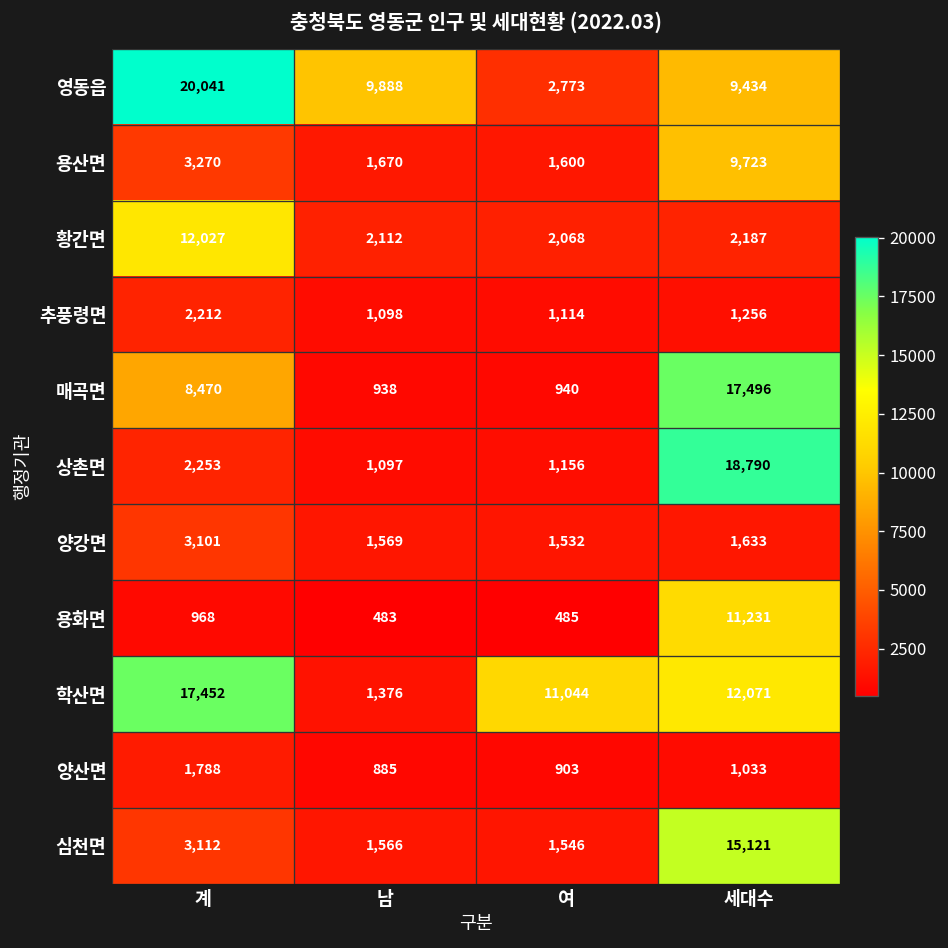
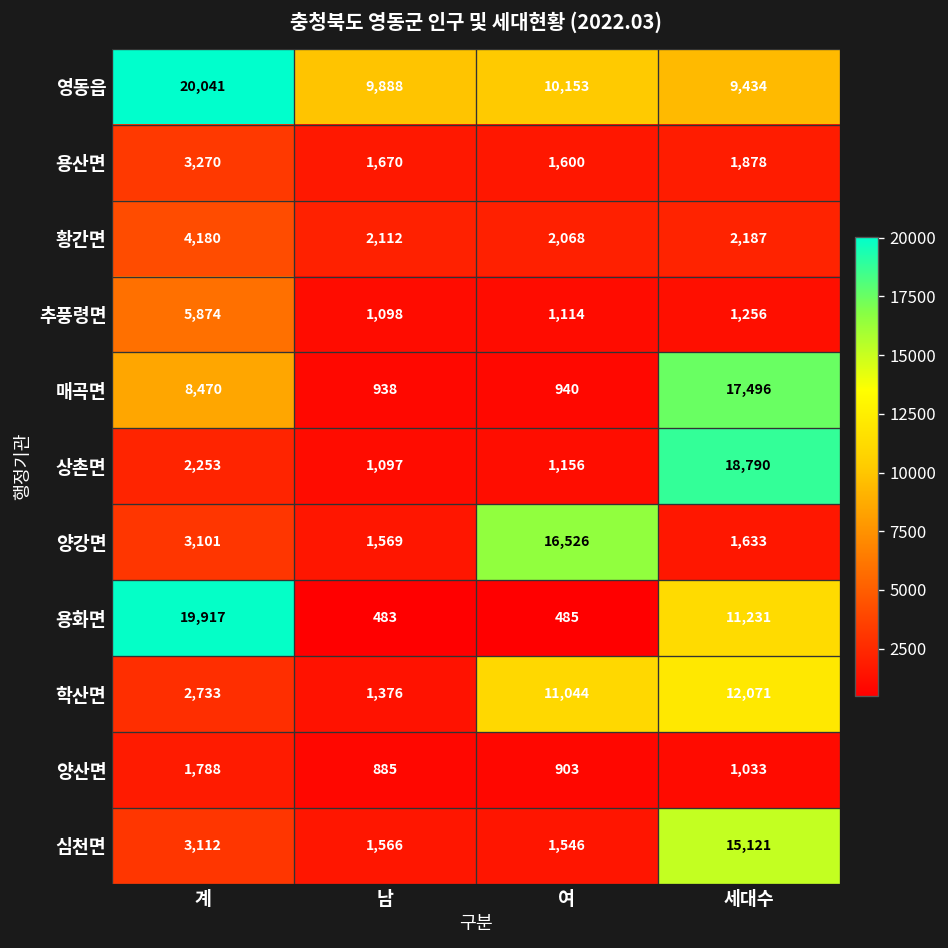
  {
    "영동읍": {
      "계": "20,041",
      "남": "9,888",
-     "여": "2,773",
+     "여": "10,153",
      "세대수": "9,434"
    },
    "용산면": {
      "계": "3,270",
      "남": "1,670",
      "여": "1,600",
-     "세대수": "9,723"
+     "세대수": "1,878"
    },
    "황간면": {
-     "계": "12,027",
+     "계": "4,180",
      "남": "2,112",
      "여": "2,068",
      "세대수": "2,187"
    },
    "추풍령면": {
-     "계": "2,212",
+     "계": "5,874",
      "남": "1,098",
      "여": "1,114",
      "세대수": "1,256"
    },
    "매곡면": {
      "계": "8,470",
      "남": "938",
      "여": "940",
      "세대수": "17,496"
    },
    "상촌면": {
      "계": "2,253",
      "남": "1,097",
      "여": "1,156",
      "세대수": "18,790"
    },
    "양강면": {
      "계": "3,101",
      "남": "1,569",
-     "여": "1,532",
+     "여": "16,526",
      "세대수": "1,633"
    },
    "용화면": {
-     "계": "968",
+     "계": "19,917",
      "남": "483",
      "여": "485",
      "세대수": "11,231"
    },
    "학산면": {
-     "계": "17,452",
+     "계": "2,733",
      "남": "1,376",
      "여": "11,044",
      "세대수": "12,071"
    },
    "양산면": {
      "계": "1,788",
      "남": "885",
      "여": "903",
      "세대수": "1,033"
    },
    "심천면": {
      "계": "3,112",
      "남": "1,566",
      "여": "1,546",
      "세대수": "15,121"
    }
  }
